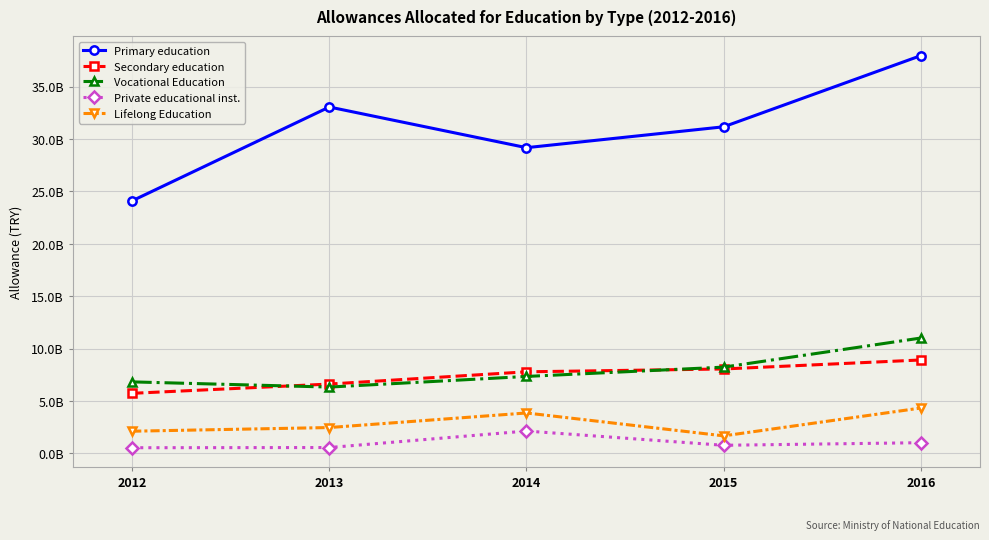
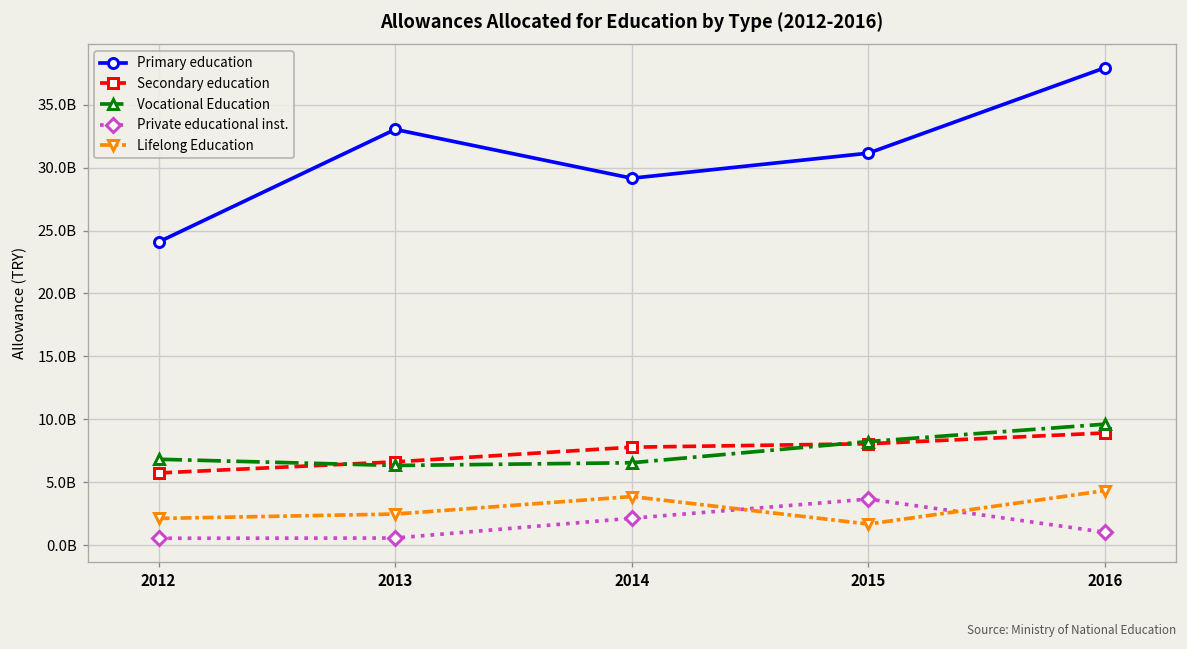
  {
    "Primary education": {
      "2012": 24100000000,
      "2013": 33000000000,
      "2014": 29200000000,
      "2015": 31200000000,
      "2016": 37900000000
    },
    "Secondary education": {
      "2012": 5700000000,
      "2013": 6600000000,
      "2014": 7800000000,
      "2016": 8900000000
    },
    "Vocational Education": {
      "2012": 6800000000,
      "2013": 6300000000,
-     "2014": 7300000000,
-     "2016": 11000000000
+     "2014": 6500000000,
+     "2016": 9600000000
    },
    "Private educational inst.": {
      "2012": 500000000,
      "2013": 600000000,
      "2014": 2100000000,
-     "2015": 800000000,
+     "2015": 3700000000,
      "2016": 1000000000
    },
    "Lifelong Education": {
      "2012": 2100000000,
      "2013": 2500000000,
      "2014": 3900000000,
      "2015": 1700000000,
      "2016": 4300000000
    }
  }
